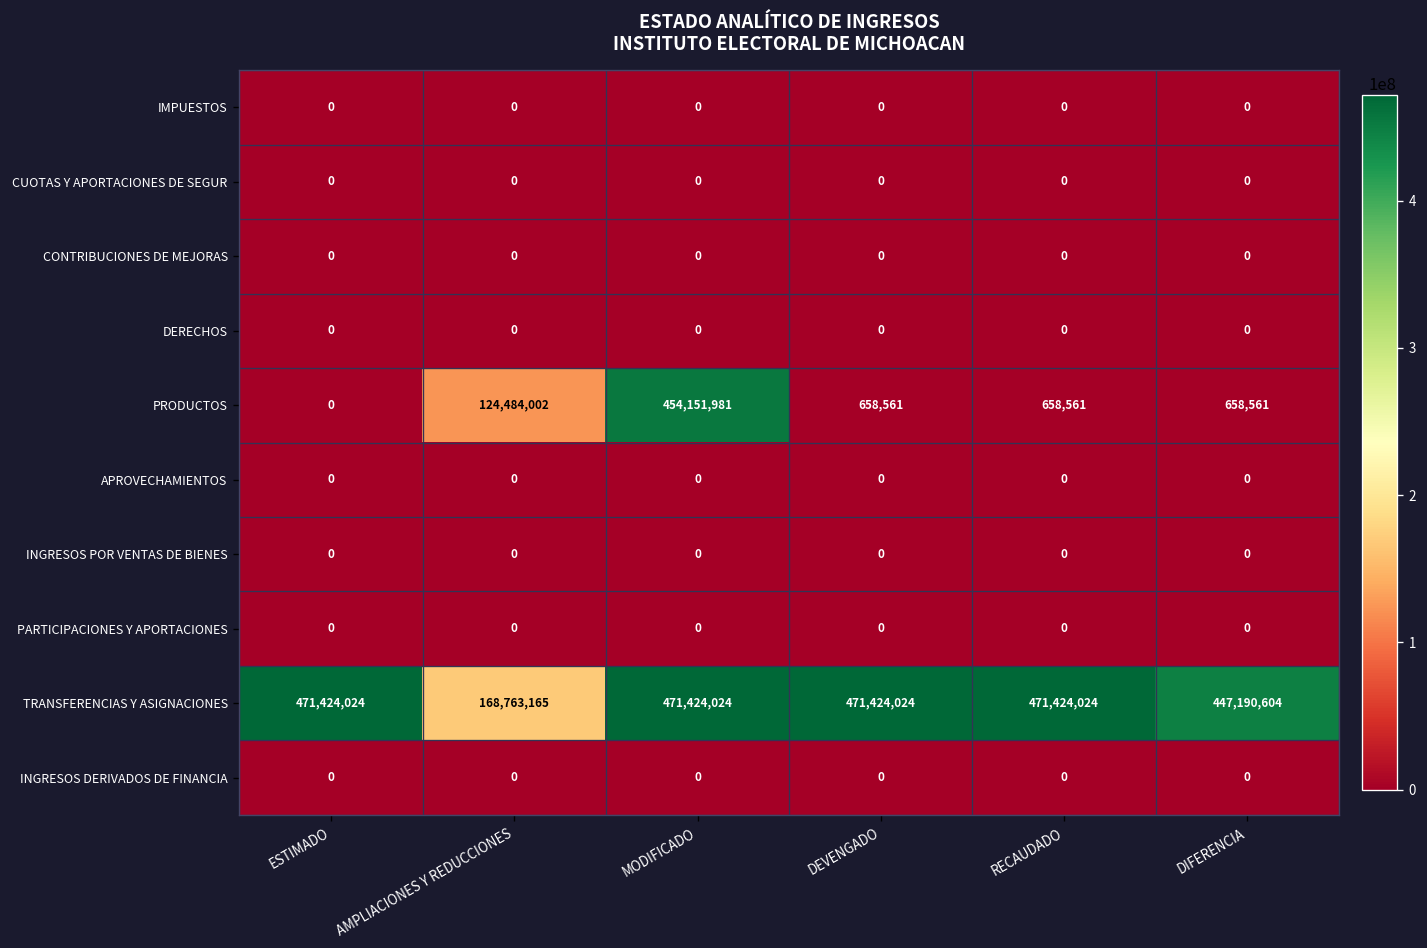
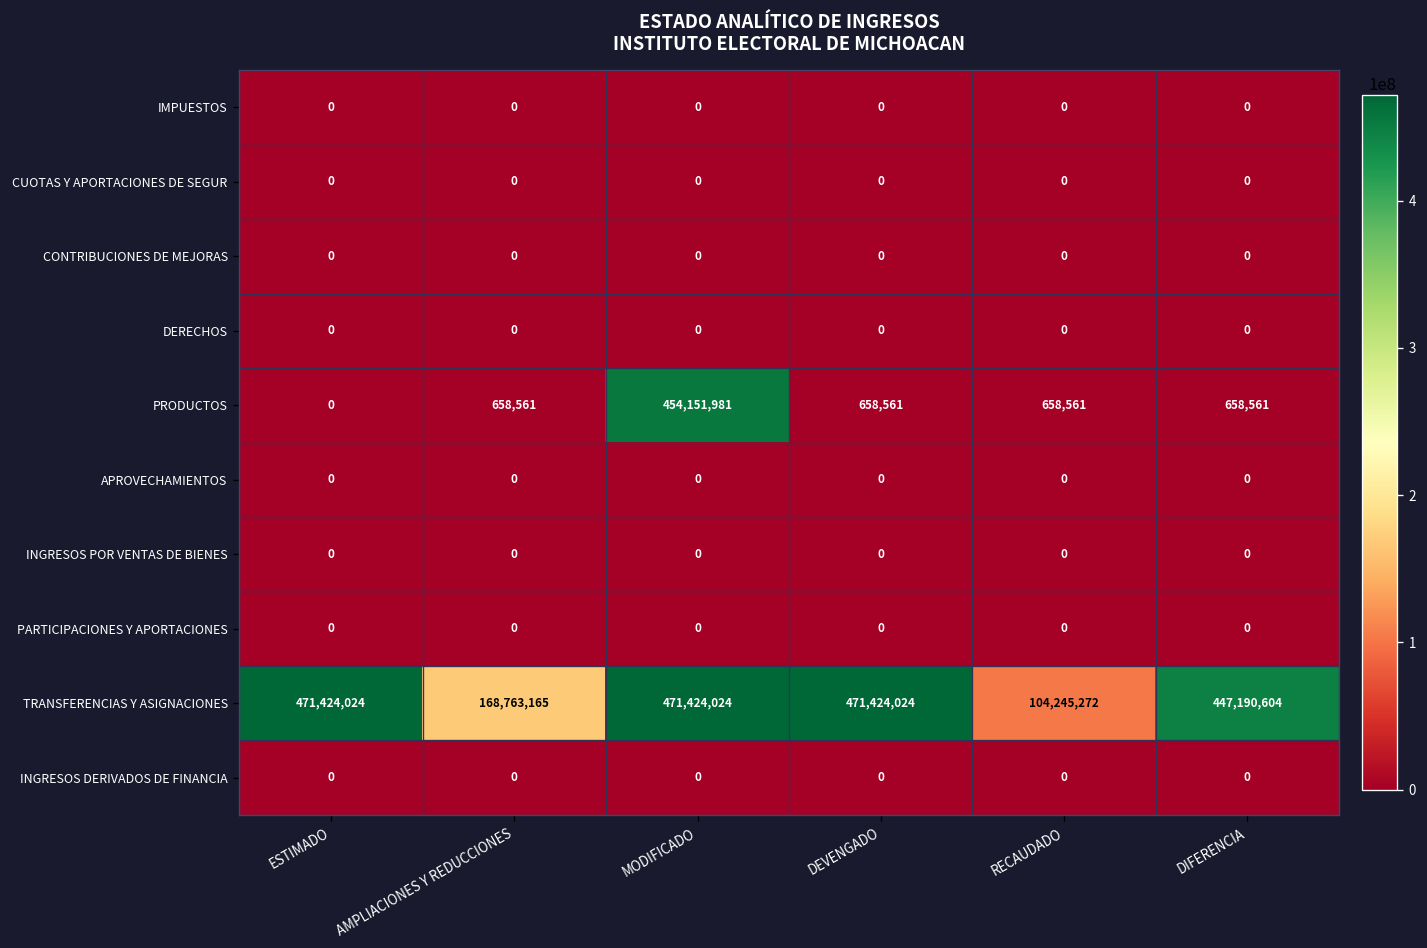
  {
    "IMPUESTOS": {
      "ESTIMADO": "0",
      "AMPLIACIONES Y REDUCCIONES": "0",
      "MODIFICADO": "0",
      "DEVENGADO": "0",
      "RECAUDADO": "0",
      "DIFERENCIA": "0"
    },
    "CUOTAS Y APORTACIONES DE SEGUR": {
      "ESTIMADO": "0",
      "AMPLIACIONES Y REDUCCIONES": "0",
      "MODIFICADO": "0",
      "DEVENGADO": "0",
      "RECAUDADO": "0",
      "DIFERENCIA": "0"
    },
    "CONTRIBUCIONES DE MEJORAS": {
      "ESTIMADO": "0",
      "AMPLIACIONES Y REDUCCIONES": "0",
      "MODIFICADO": "0",
      "DEVENGADO": "0",
      "RECAUDADO": "0",
      "DIFERENCIA": "0"
    },
    "DERECHOS": {
      "ESTIMADO": "0",
      "AMPLIACIONES Y REDUCCIONES": "0",
      "MODIFICADO": "0",
      "DEVENGADO": "0",
      "RECAUDADO": "0",
      "DIFERENCIA": "0"
    },
    "PRODUCTOS": {
      "ESTIMADO": "0",
-     "AMPLIACIONES Y REDUCCIONES": "124,484,002",
+     "AMPLIACIONES Y REDUCCIONES": "658,561",
      "MODIFICADO": "454,151,981",
      "DEVENGADO": "658,561",
      "RECAUDADO": "658,561",
      "DIFERENCIA": "658,561"
    },
    "APROVECHAMIENTOS": {
      "ESTIMADO": "0",
      "AMPLIACIONES Y REDUCCIONES": "0",
      "MODIFICADO": "0",
      "DEVENGADO": "0",
      "RECAUDADO": "0",
      "DIFERENCIA": "0"
    },
    "INGRESOS POR VENTAS DE BIENES": {
      "ESTIMADO": "0",
      "AMPLIACIONES Y REDUCCIONES": "0",
      "MODIFICADO": "0",
      "DEVENGADO": "0",
      "RECAUDADO": "0",
      "DIFERENCIA": "0"
    },
    "PARTICIPACIONES Y APORTACIONES": {
      "ESTIMADO": "0",
      "AMPLIACIONES Y REDUCCIONES": "0",
      "MODIFICADO": "0",
      "DEVENGADO": "0",
      "RECAUDADO": "0",
      "DIFERENCIA": "0"
    },
    "TRANSFERENCIAS Y ASIGNACIONES": {
      "ESTIMADO": "471,424,024",
      "AMPLIACIONES Y REDUCCIONES": "168,763,165",
      "MODIFICADO": "471,424,024",
      "DEVENGADO": "471,424,024",
-     "RECAUDADO": "471,424,024",
+     "RECAUDADO": "104,245,272",
      "DIFERENCIA": "447,190,604"
    },
    "INGRESOS DERIVADOS DE FINANCIA": {
      "ESTIMADO": "0",
      "AMPLIACIONES Y REDUCCIONES": "0",
      "MODIFICADO": "0",
      "DEVENGADO": "0",
      "RECAUDADO": "0",
      "DIFERENCIA": "0"
    }
  }
